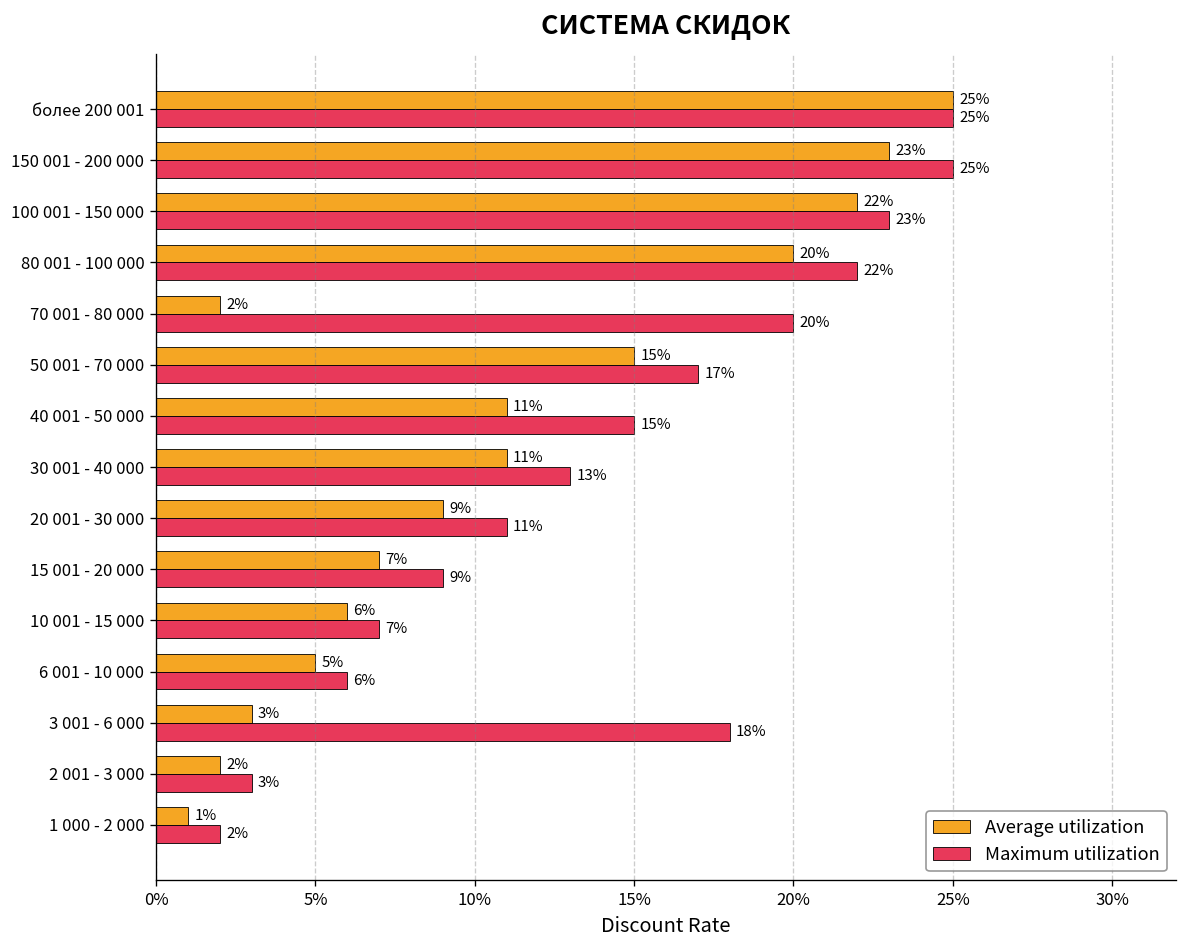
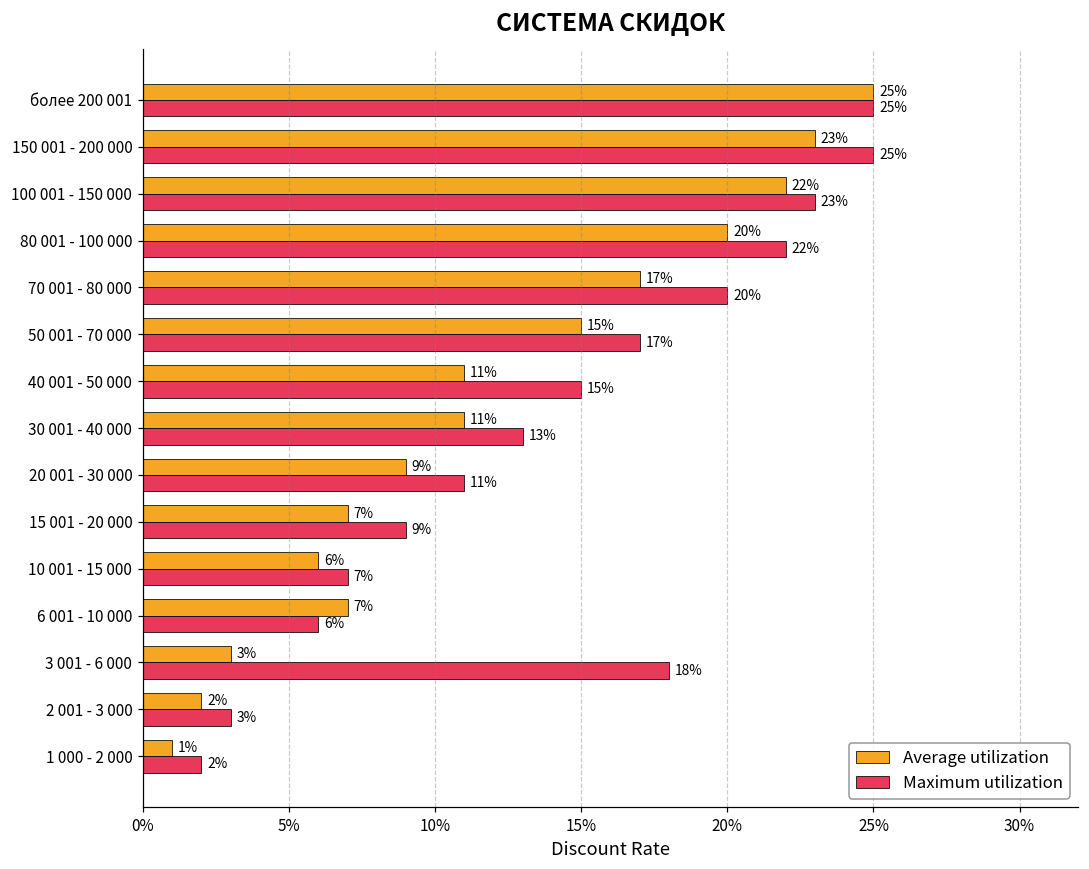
  {
    "Average utilization": {
      "более 200 001": "25%",
      "150 001 - 200 000": "23%",
      "100 001 - 150 000": "22%",
      "80 001 - 100 000": "20%",
-     "70 001 - 80 000": "2%",
+     "70 001 - 80 000": "17%",
      "50 001 - 70 000": "15%",
      "40 001 - 50 000": "11%",
      "30 001 - 40 000": "11%",
      "20 001 - 30 000": "9%",
      "15 001 - 20 000": "7%",
      "10 001 - 15 000": "6%",
-     "6 001 - 10 000": "5%",
+     "6 001 - 10 000": "7%",
      "3 001 - 6 000": "3%",
      "2 001 - 3 000": "2%",
      "1 000 - 2 000": "1%"
    },
    "Maximum utilization": {
      "более 200 001": "25%",
      "150 001 - 200 000": "25%",
      "100 001 - 150 000": "23%",
      "80 001 - 100 000": "22%",
      "70 001 - 80 000": "20%",
      "50 001 - 70 000": "17%",
      "40 001 - 50 000": "15%",
      "30 001 - 40 000": "13%",
      "20 001 - 30 000": "11%",
      "15 001 - 20 000": "9%",
      "10 001 - 15 000": "7%",
      "6 001 - 10 000": "6%",
      "3 001 - 6 000": "18%",
      "2 001 - 3 000": "3%",
      "1 000 - 2 000": "2%"
    }
  }
